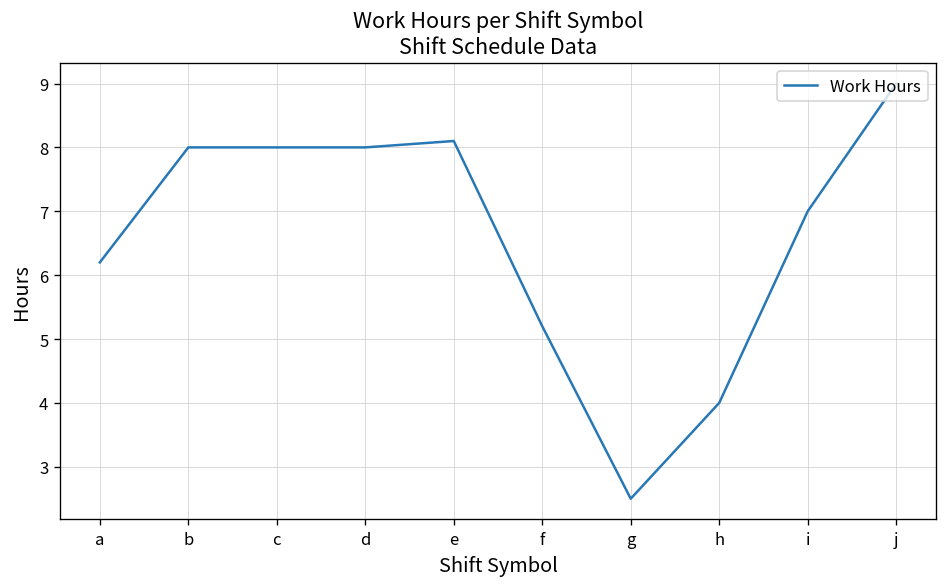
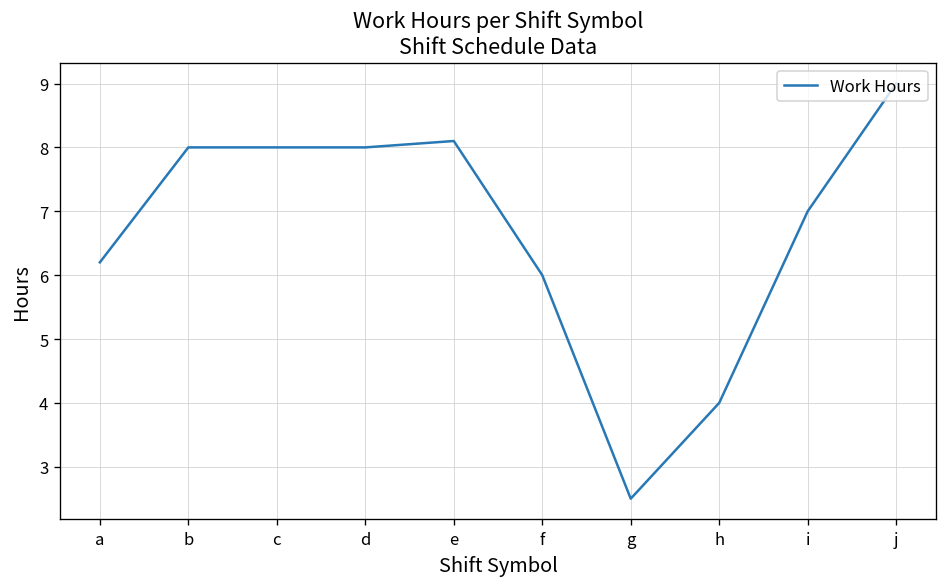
  {
    "a": 6.2,
    "b": 8.0,
    "c": 8.0,
    "d": 8.0,
    "e": 8.1,
-   "f": 5.2,
+   "f": 6.0,
    "g": 2.5,
    "h": 4.0,
    "i": 7.0
  }
